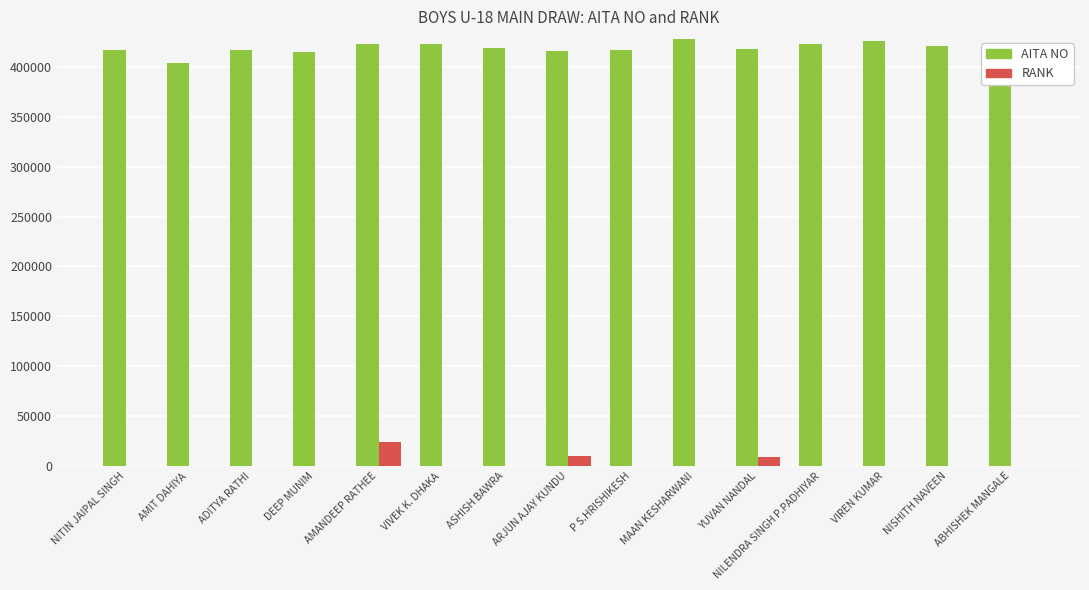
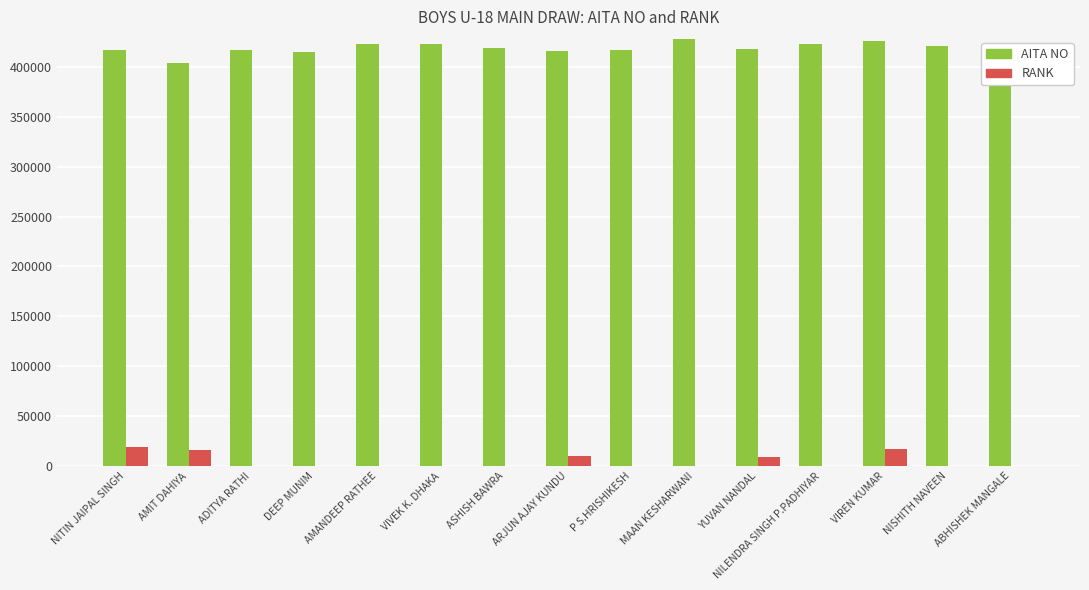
  {
    "AITA NO": {
      "NITIN JAIPAL SINGH": 420000,
      "AMIT DAHIYA": 400000,
      "ADITYA RATHI": 420000,
      "DEEP MUNIM": 420000,
      "AMANDEEP RATHEE": 420000,
      "VIVEK K. DHAKA": 420000,
      "ASHISH BAWRA": 420000,
      "ARJUN AJAY KUNDU": 420000,
      "P S.HRISHIKESH": 420000,
      "MAAN KESHARWANI": 430000,
      "YUVAN NANDAL": 420000,
      "NILENDRA SINGH P.PADHIYAR": 420000,
      "VIREN KUMAR": 430000,
      "NISHITH NAVEEN": 420000
    },
    "RANK": {
-     "NITIN JAIPAL SINGH": 0,
-     "AMIT DAHIYA": 0,
-     "AMANDEEP RATHEE": 20000,
+     "NITIN JAIPAL SINGH": 20000,
+     "AMIT DAHIYA": 20000,
+     "AMANDEEP RATHEE": 0,
      "ARJUN AJAY KUNDU": 10000,
      "YUVAN NANDAL": 10000,
-     "VIREN KUMAR": 0
+     "VIREN KUMAR": 20000
    }
  }
